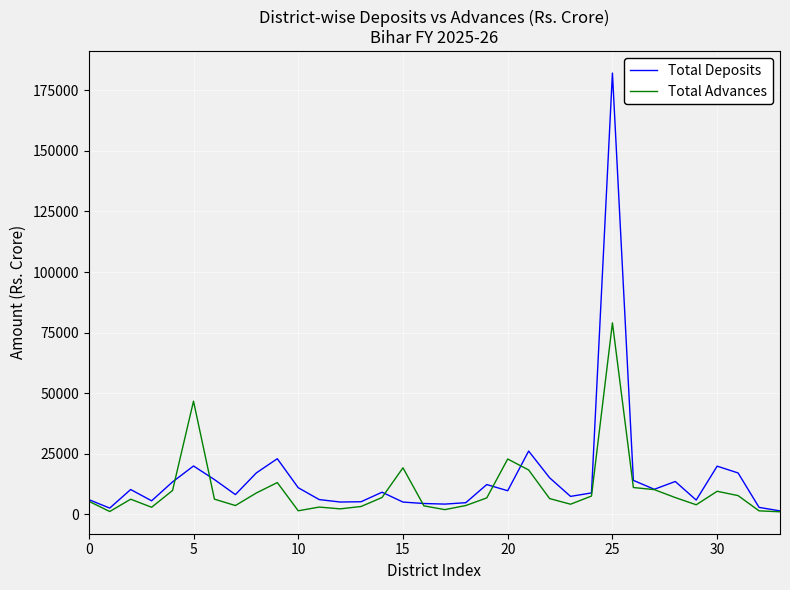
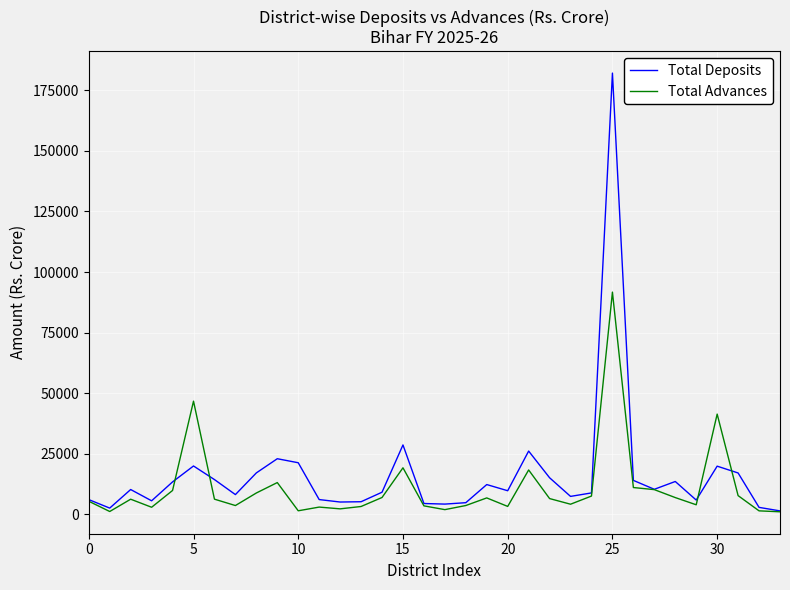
  {
    "Total Deposits": {
      "5": 20000,
-     "10": 11000,
-     "15": 5000,
+     "10": 21000,
+     "15": 29000,
      "20": 10000,
      "25": 182000,
      "30": 20000
    },
    "Total Advances": {
      "5": 47000,
      "10": 1000,
      "15": 19000,
-     "20": 23000,
-     "25": 79000,
-     "30": 10000
+     "20": 3000,
+     "25": 92000,
+     "30": 41000
    }
  }
